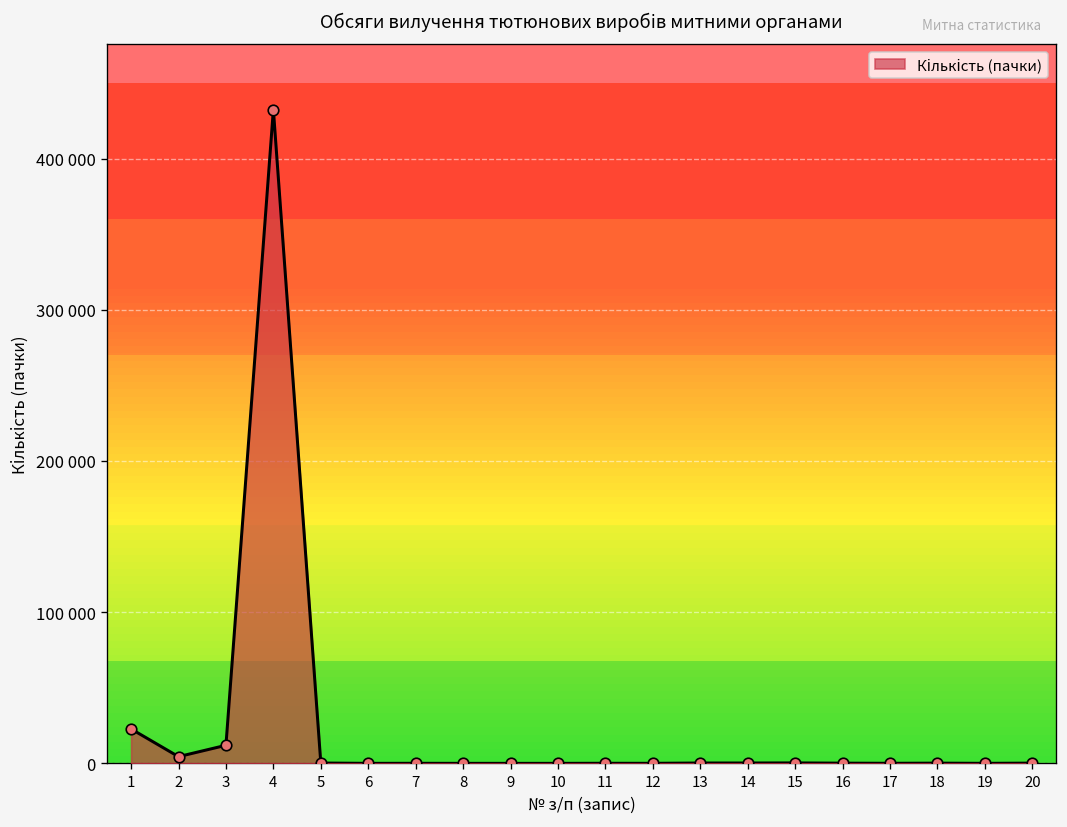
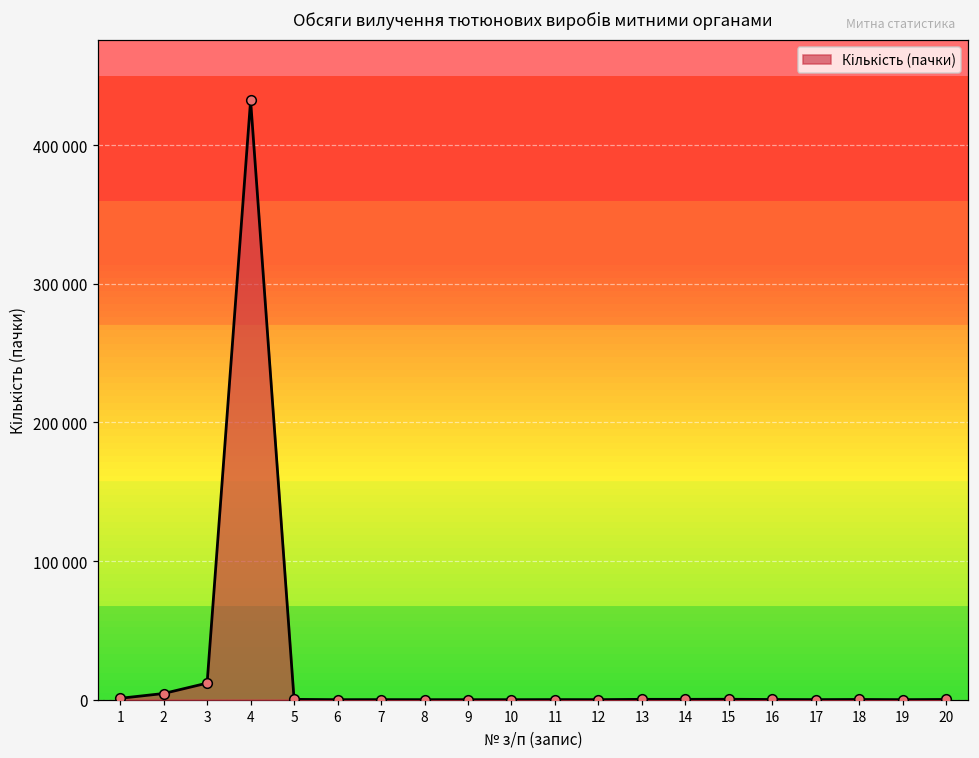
  {
-   "1": 23000,
+   "1": 1000,
    "2": 4000,
    "3": 12000,
    "4": 432000,
    "5": 0,
    "6": 0,
    "7": 0,
    "8": 0,
    "9": 0,
    "10": 0,
    "11": 0,
    "12": 0,
    "13": 0,
    "14": 0,
    "15": 0,
    "16": 0,
    "17": 0,
    "18": 0,
    "19": 0,
    "20": 0
  }
